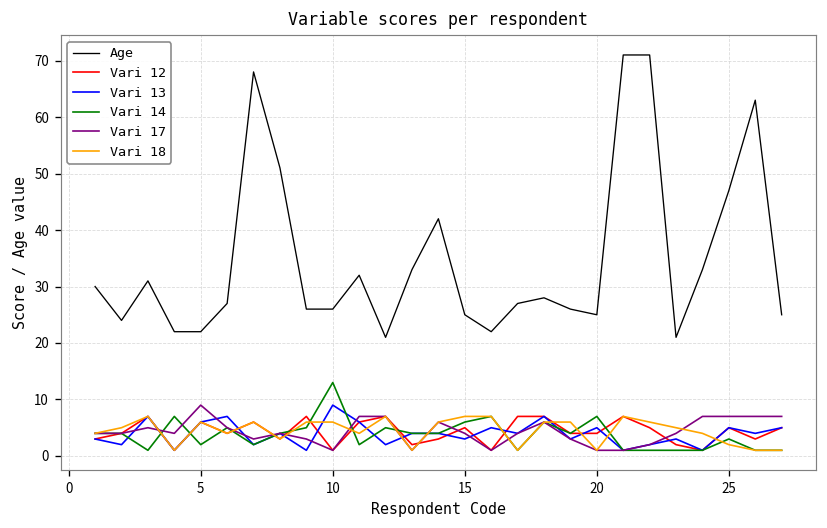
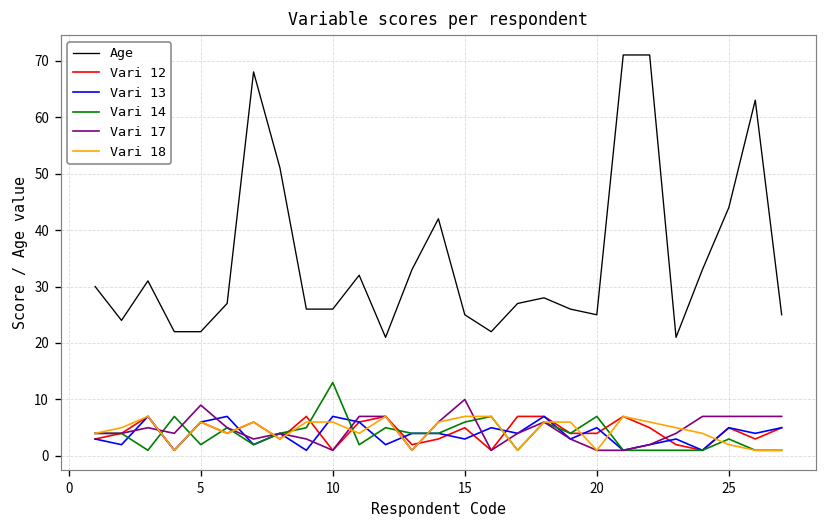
  {
    "Age": {
      "5": 22,
      "10": 26,
      "15": 25,
      "20": 25,
-     "25": 47
+     "25": 44
    },
    "Vari 12": {
      "15": 5,
      "20": 4
    },
    "Vari 13": {
-     "10": 9,
+     "10": 7,
      "15": 3,
      "20": 5
    },
    "Vari 14": {
      "5": 2,
      "10": 13,
      "15": 6,
      "20": 7,
      "25": 3
    },
    "Vari 17": {
      "5": 9,
-     "15": 4,
+     "15": 10,
      "25": 7
    },
    "Vari 18": {
      "10": 6,
      "15": 7,
      "25": 2
    }
  }
